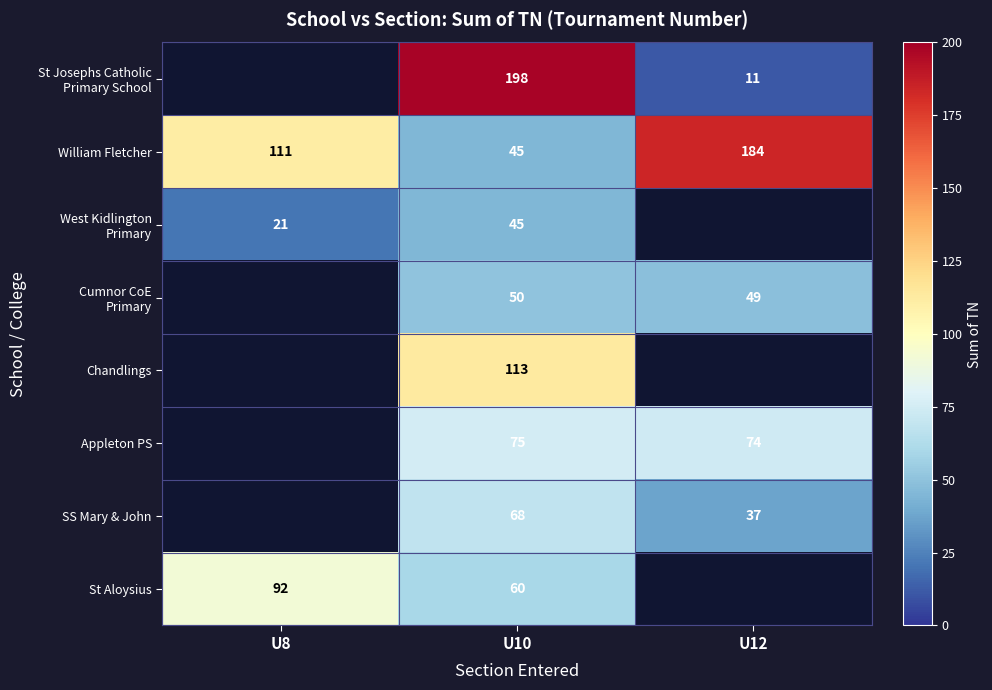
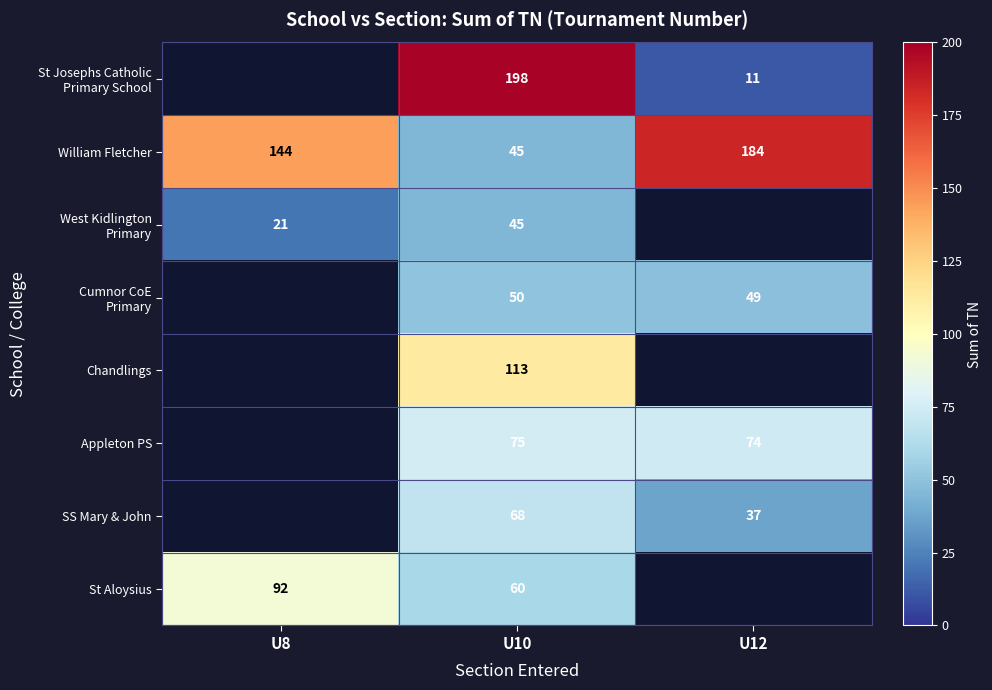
  {
    "St Josephs Catholic Primary School": {
      "U10": 198,
      "U12": 11
    },
    "William Fletcher": {
-     "U8": 111,
+     "U8": 144,
      "U10": 45,
      "U12": 184
    },
    "West Kidlington Primary": {
      "U8": 21,
      "U10": 45
    },
    "Cumnor CoE Primary": {
      "U10": 50,
      "U12": 49
    },
    "Chandlings": {
      "U10": 113
    },
    "Appleton PS": {
      "U12": 74
    },
    "SS Mary & John": {
      "U10": 68,
      "U12": 37
    },
    "St Aloysius": {
      "U8": 92,
      "U10": 60
    }
  }
